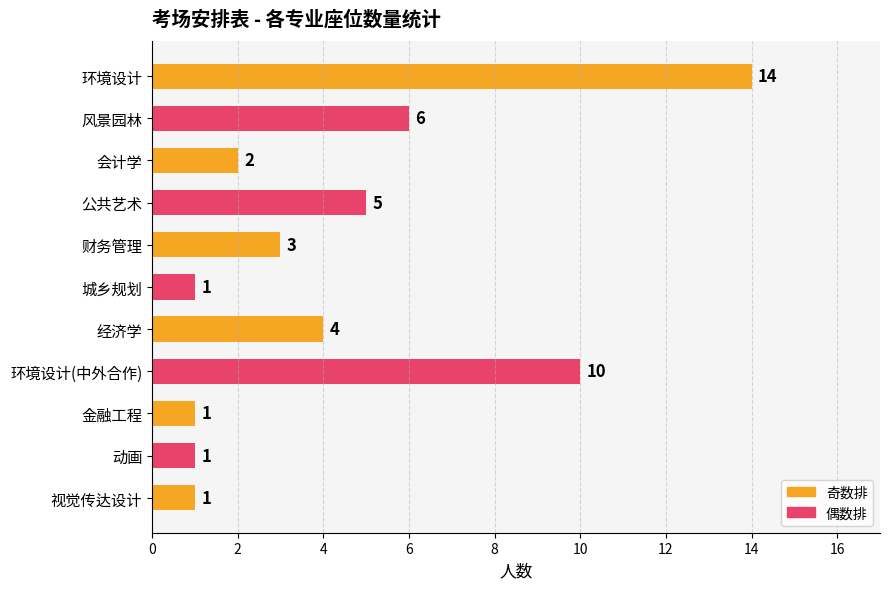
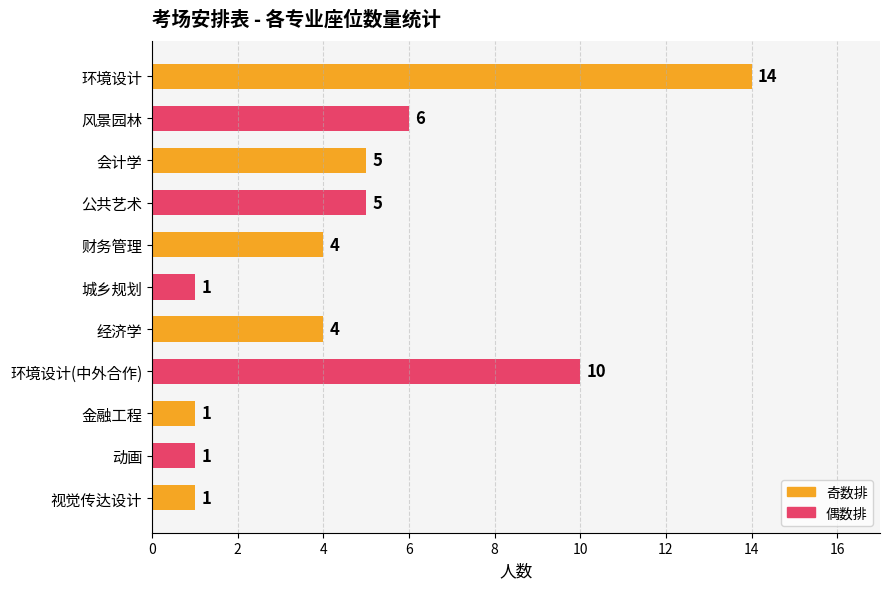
  {
    "环境设计": 14,
    "风景园林": 6,
-   "会计学": 2,
+   "会计学": 5,
    "公共艺术": 5,
-   "财务管理": 3,
+   "财务管理": 4,
    "城乡规划": 1,
    "经济学": 4,
    "环境设计(中外合作)": 10,
    "金融工程": 1,
    "动画": 1,
    "视觉传达设计": 1
  }
